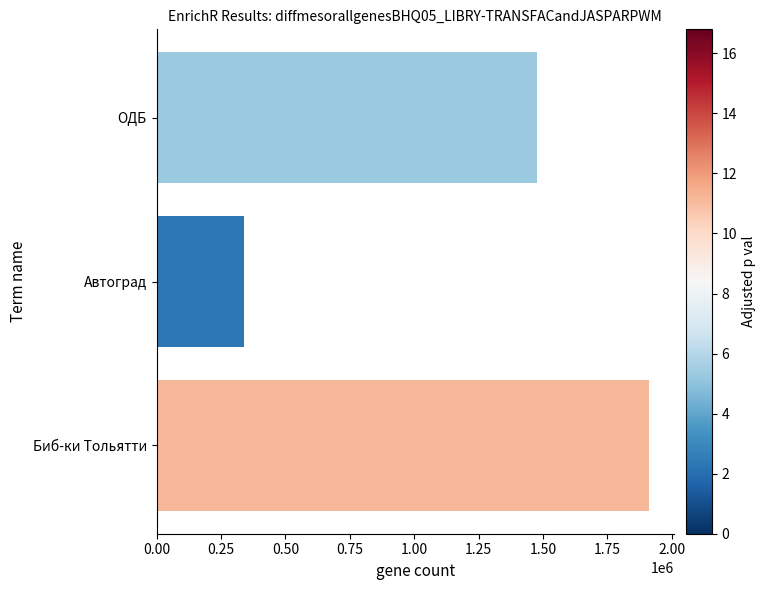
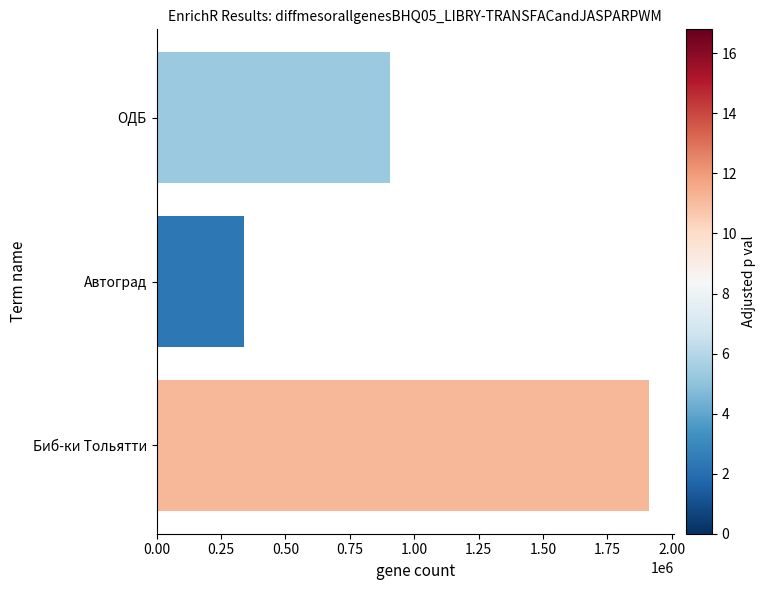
  {
-   "ОДБ": 1480000,
+   "ОДБ": 910000,
    "Автоград": 340000,
    "Биб-ки Тольятти": 1910000
  }
